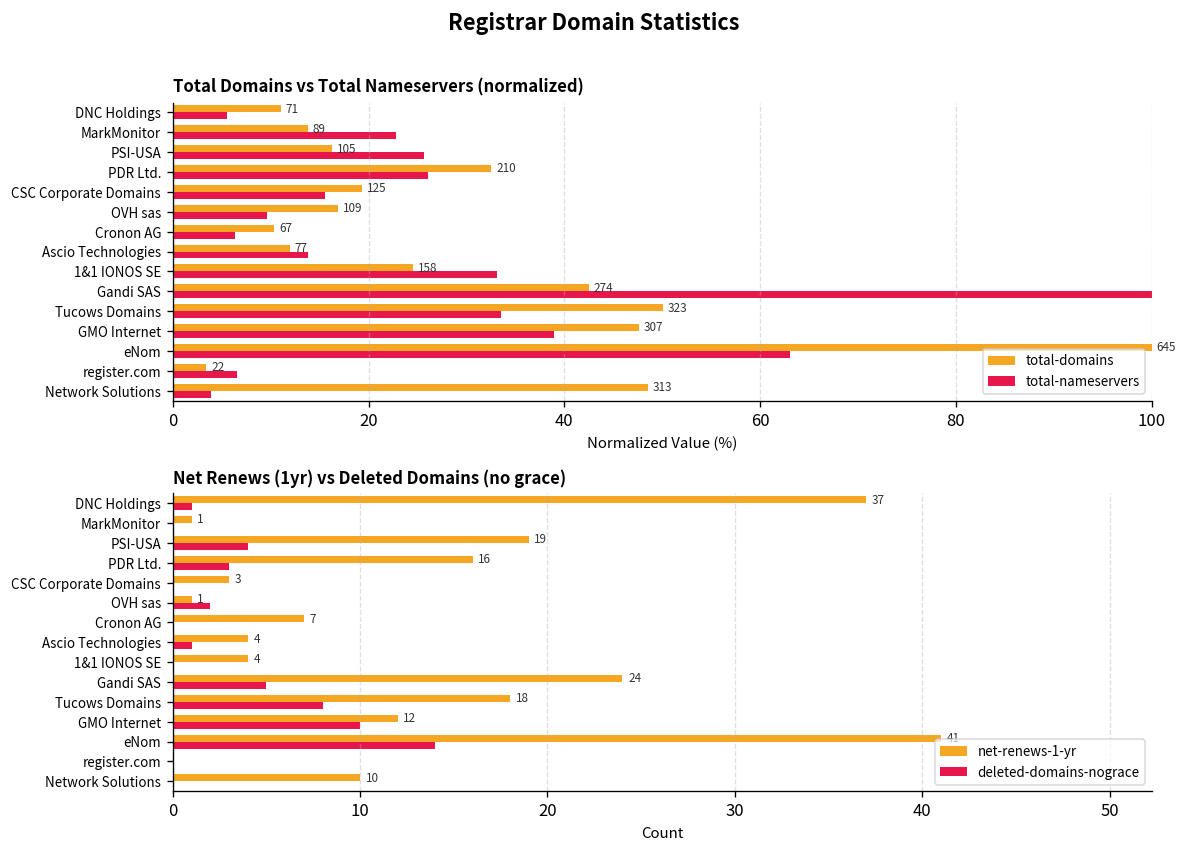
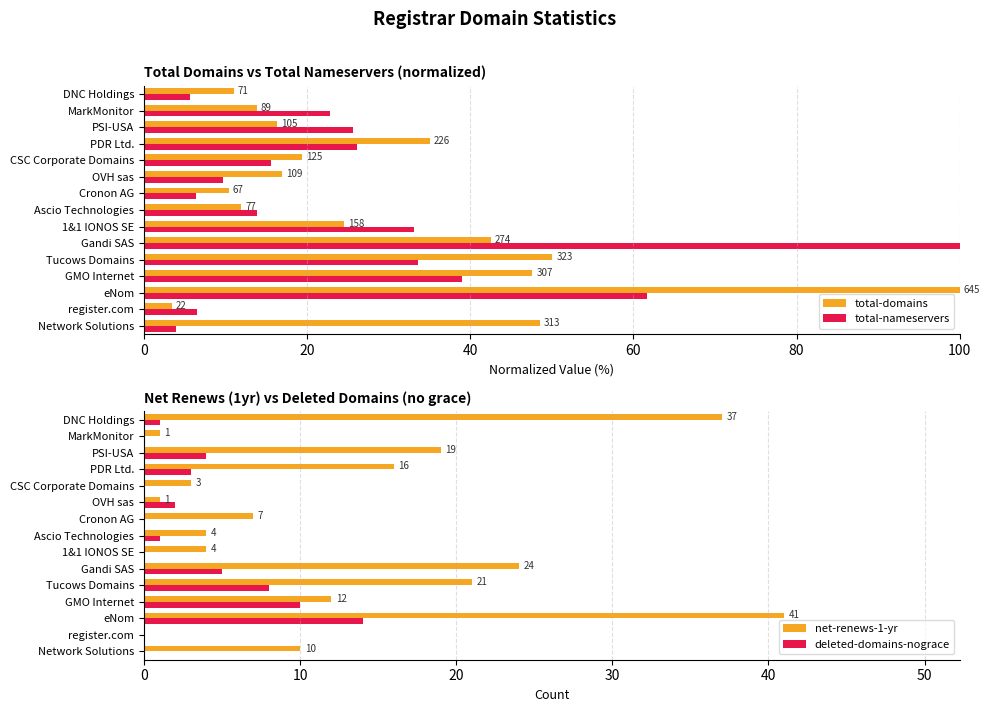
  {
    "Total Domains vs Total Nameservers (normalized)": {
      "total-domains": {
-       "PDR Ltd.": 210
+       "PDR Ltd.": 226
      },
      "total-nameservers": {
        "DNC Holdings": 6,
        "MarkMonitor": 23,
        "PSI-USA": 26,
        "PDR Ltd.": 26,
        "CSC Corporate Domains": 16,
        "OVH sas": 10,
        "Cronon AG": 6,
        "1&1 IONOS SE": 33,
        "Gandi SAS": 100,
        "Tucows Domains": 34,
        "GMO Internet": 39,
-       "eNom": 63,
+       "eNom": 62,
        "register.com": 7,
        "Network Solutions": 4
      }
    },
    "Net Renews (1yr) vs Deleted Domains (no grace)": {
      "net-renews-1-yr": {
        "DNC Holdings": 37,
        "MarkMonitor": 1,
        "PSI-USA": 19,
        "PDR Ltd.": 16,
        "CSC Corporate Domains": 3,
        "OVH sas": 1,
        "Cronon AG": 7,
        "Ascio Technologies": 4,
        "1&1 IONOS SE": 4,
        "Gandi SAS": 24,
-       "Tucows Domains": 18,
+       "Tucows Domains": 21,
        "GMO Internet": 12,
        "Network Solutions": 10
      },
      "deleted-domains-nograce": {
        "MarkMonitor": 0.0,
        "PSI-USA": 4.0,
        "CSC Corporate Domains": 0.0,
        "OVH sas": 2.0,
        "Cronon AG": 0.0,
        "1&1 IONOS SE": 0.0,
        "Gandi SAS": 5.0,
        "Tucows Domains": 8.0,
        "GMO Internet": 10.0,
        "eNom": 14.0,
        "register.com": 0.0,
        "Network Solutions": 0.0
      }
    }
  }
